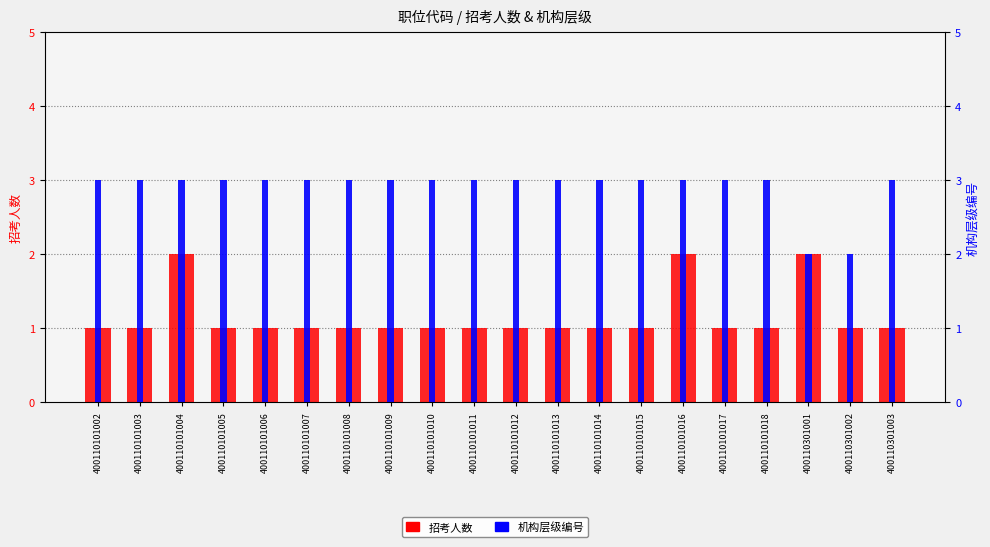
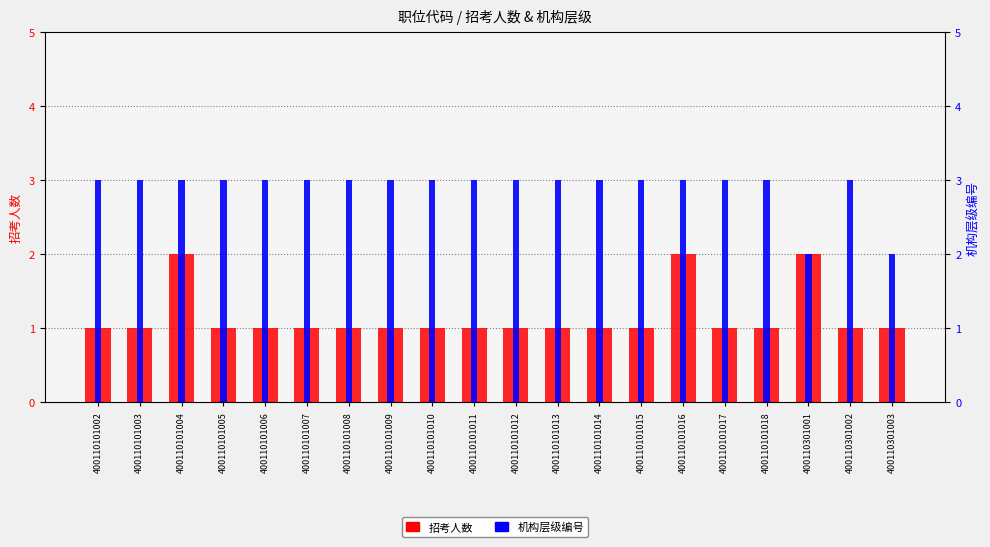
  {
    "招考人数": {
      "400110101002": 1.0,
      "400110101003": 1.0,
      "400110101004": 2.0,
      "400110101005": 1.0,
      "400110101006": 1.0,
      "400110101007": 1.0,
      "400110101008": 1.0,
      "400110101009": 1.0,
      "400110101010": 1.0,
      "400110101011": 1.0,
      "400110101012": 1.0,
      "400110101013": 1.0,
      "400110101014": 1.0,
      "400110101015": 1.0,
      "400110101016": 2.0,
      "400110101017": 1.0,
      "400110101018": 1.0,
      "400110301001": 2.0,
      "400110301002": 1.0,
      "400110301003": 1.0
    },
    "机构层级编号": {
      "400110101002": 3,
      "400110101003": 3,
      "400110101004": 3,
      "400110101005": 3,
      "400110101006": 3,
      "400110101007": 3,
      "400110101008": 3,
      "400110101009": 3,
      "400110101010": 3,
      "400110101011": 3,
      "400110101012": 3,
      "400110101013": 3,
      "400110101014": 3,
      "400110101015": 3,
      "400110101016": 3,
      "400110101017": 3,
      "400110101018": 3,
      "400110301001": 2,
-     "400110301002": 2,
-     "400110301003": 3
+     "400110301002": 3,
+     "400110301003": 2
    }
  }
